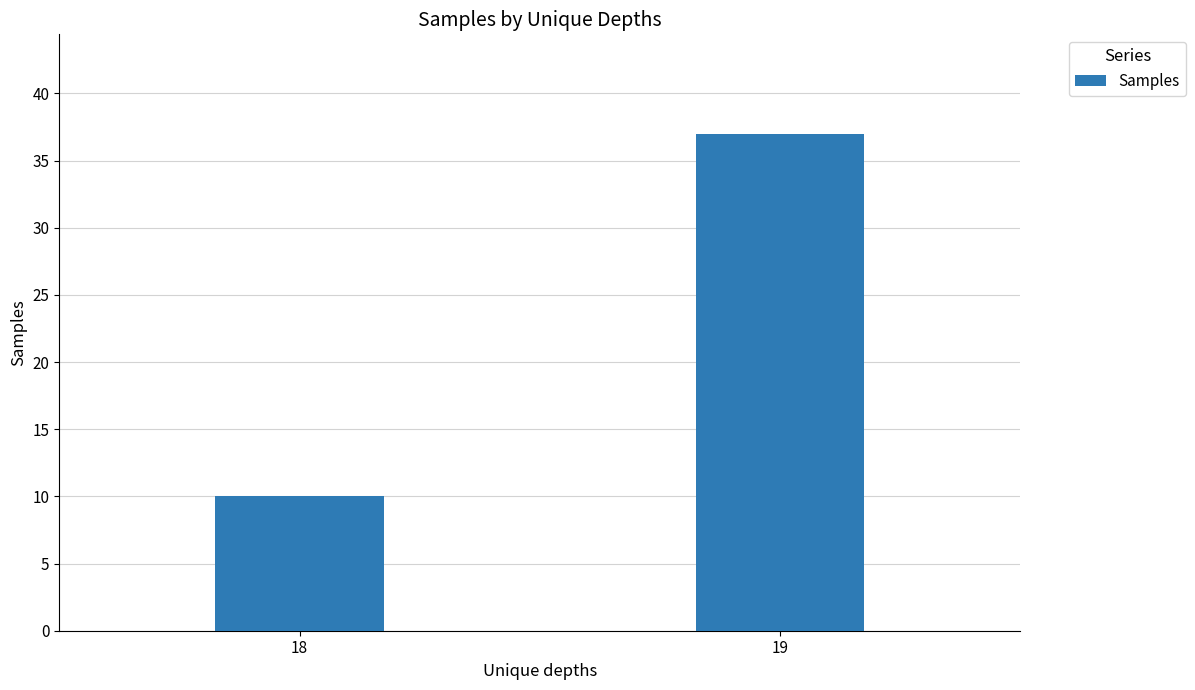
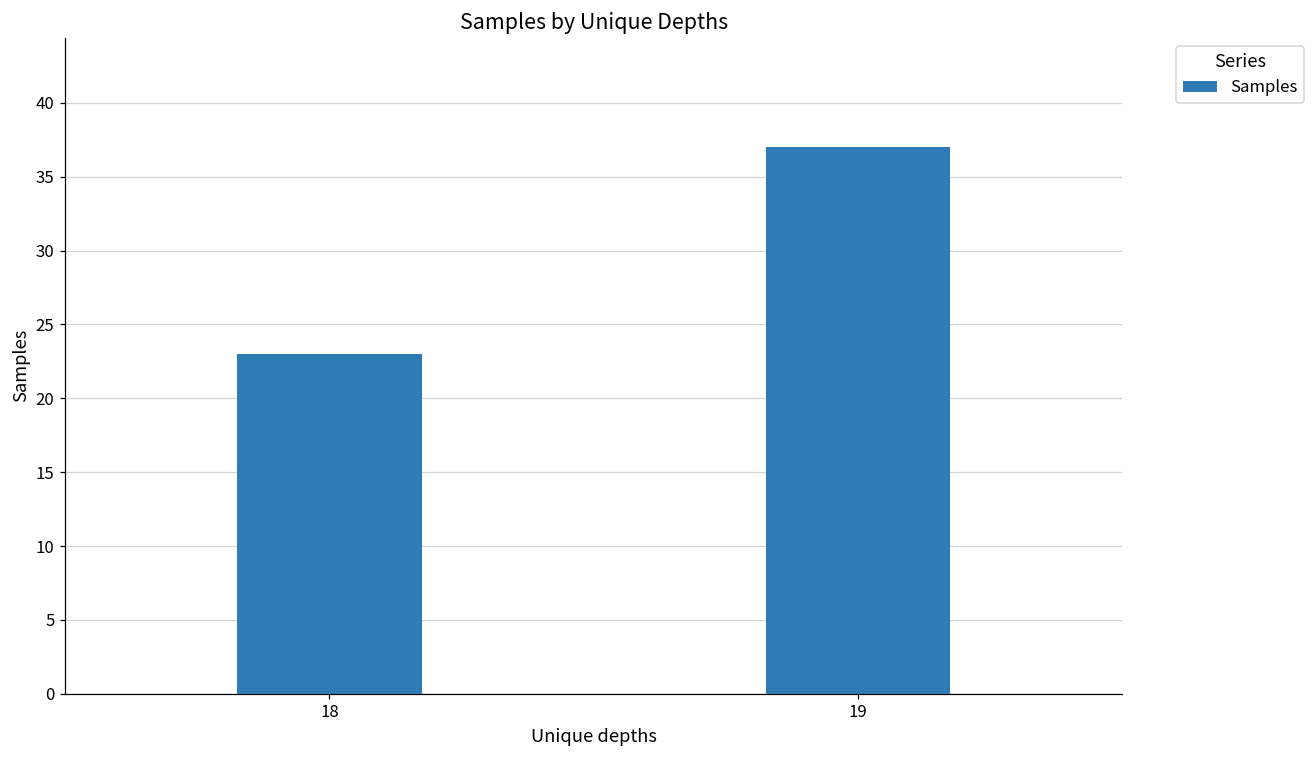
  {
-   "18": 10,
+   "18": 23,
    "19": 37
  }
